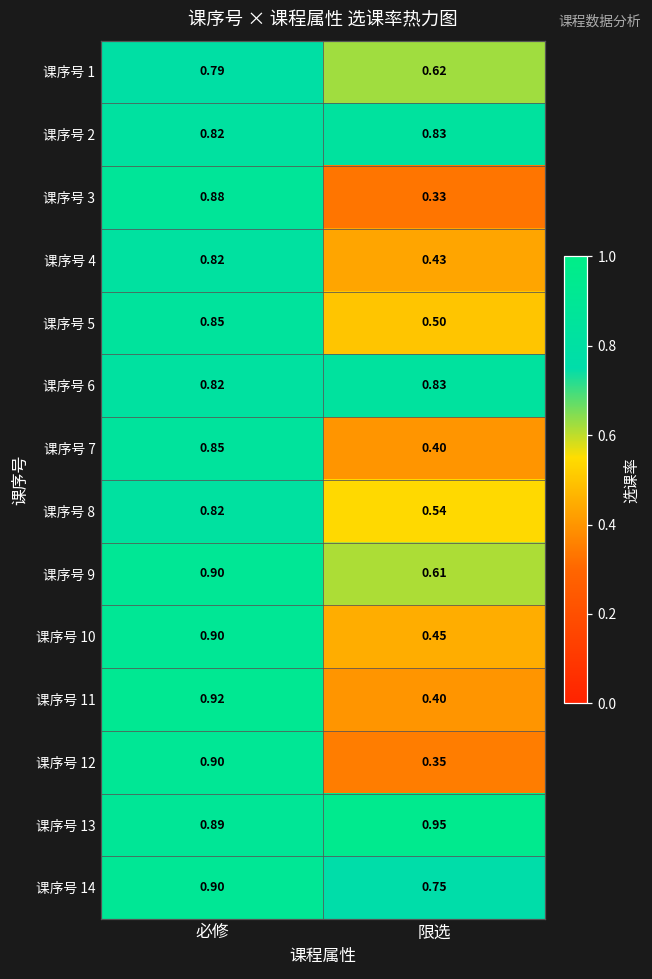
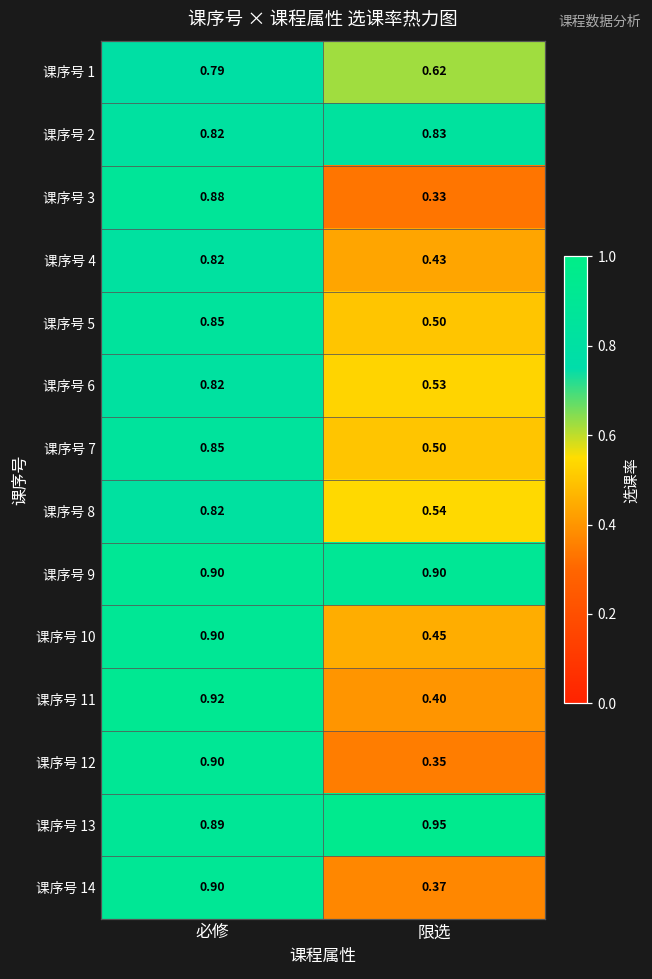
  {
    "课序号 1": {
      "必修": 0.79,
      "限选": 0.62
    },
    "课序号 2": {
      "必修": 0.82,
      "限选": 0.83
    },
    "课序号 3": {
      "必修": 0.88,
      "限选": 0.33
    },
    "课序号 4": {
      "必修": 0.82,
      "限选": 0.43
    },
    "课序号 5": {
      "必修": 0.85,
      "限选": 0.50
    },
    "课序号 6": {
      "必修": 0.82,
-     "限选": 0.83
+     "限选": 0.53
    },
    "课序号 7": {
      "必修": 0.85,
-     "限选": 0.40
+     "限选": 0.50
    },
    "课序号 8": {
      "必修": 0.82,
      "限选": 0.54
    },
    "课序号 9": {
      "必修": 0.90,
-     "限选": 0.61
+     "限选": 0.90
    },
    "课序号 10": {
      "必修": 0.90,
      "限选": 0.45
    },
    "课序号 11": {
      "必修": 0.92,
      "限选": 0.40
    },
    "课序号 12": {
      "必修": 0.90,
      "限选": 0.35
    },
    "课序号 13": {
      "必修": 0.89,
      "限选": 0.95
    },
    "课序号 14": {
      "必修": 0.90,
-     "限选": 0.75
+     "限选": 0.37
    }
  }
